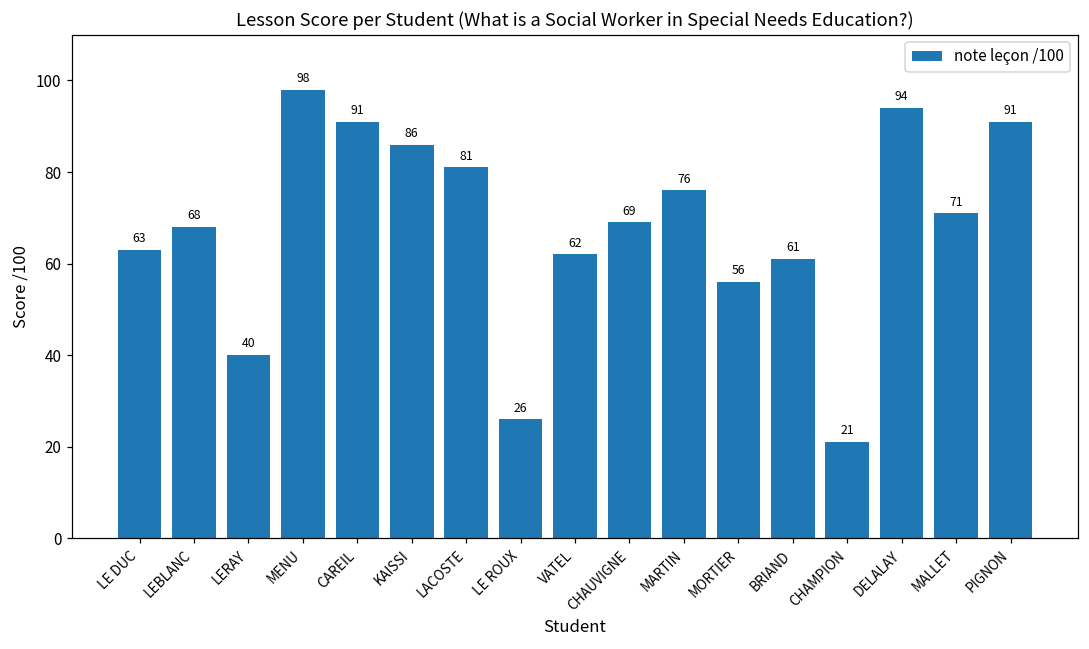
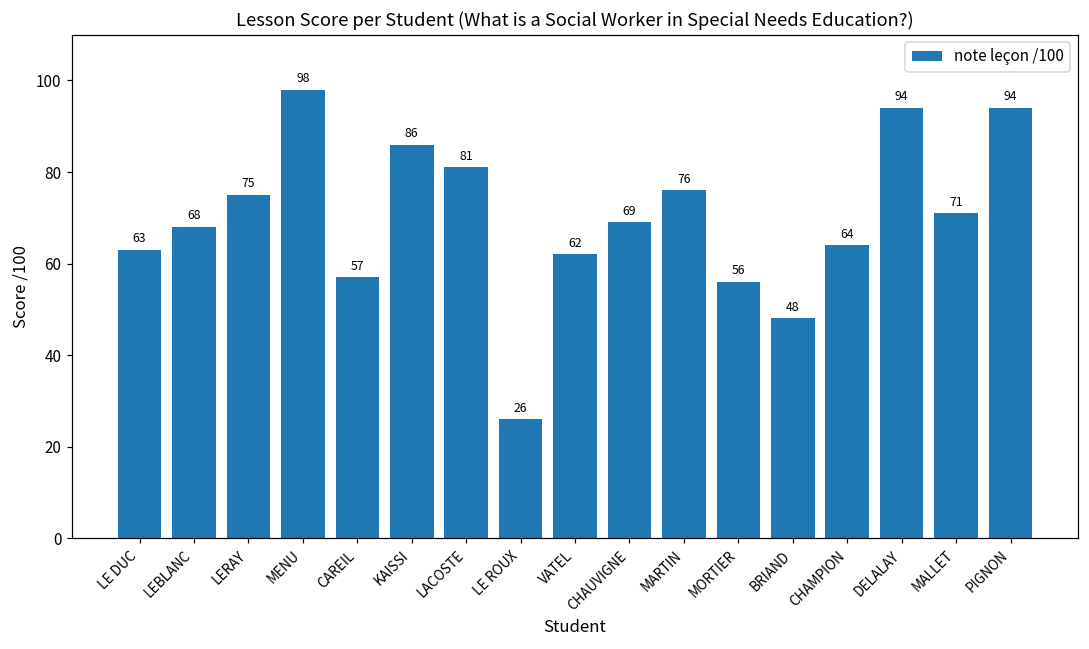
  {
    "LE DUC": 63,
    "LEBLANC": 68,
-   "LERAY": 40,
+   "LERAY": 75,
    "MENU": 98,
-   "CAREIL": 91,
+   "CAREIL": 57,
    "KAISSI": 86,
    "LACOSTE": 81,
    "LE ROUX": 26,
    "VATEL": 62,
    "CHAUVIGNE": 69,
    "MARTIN": 76,
    "MORTIER": 56,
-   "BRIAND": 61,
-   "CHAMPION": 21,
+   "BRIAND": 48,
+   "CHAMPION": 64,
    "DELALAY": 94,
    "MALLET": 71,
-   "PIGNON": 91
+   "PIGNON": 94
  }
